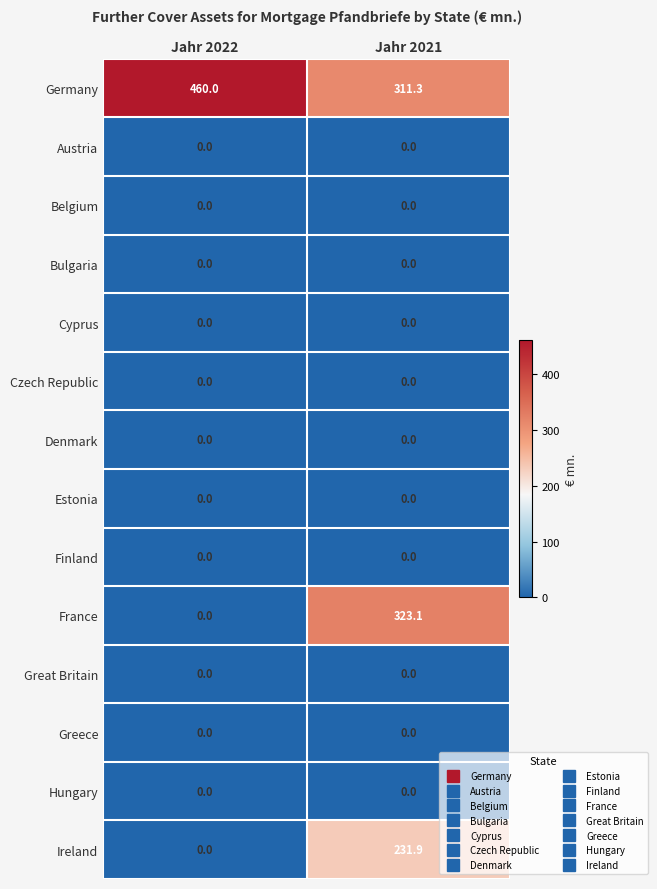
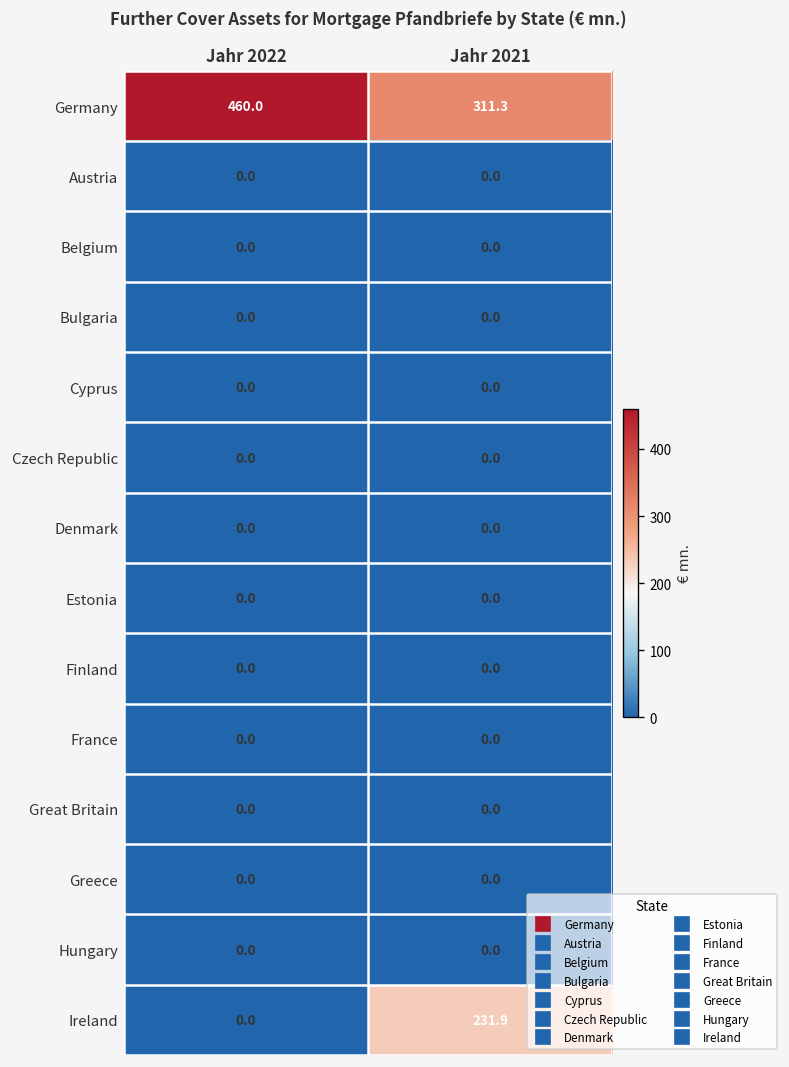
  {
    "Germany": {
      "Jahr 2022": 460.0,
      "Jahr 2021": 311.3
    },
    "Austria": {
      "Jahr 2022": 0.0,
      "Jahr 2021": 0.0
    },
    "Belgium": {
      "Jahr 2022": 0.0,
      "Jahr 2021": 0.0
    },
    "Bulgaria": {
      "Jahr 2022": 0.0,
      "Jahr 2021": 0.0
    },
    "Cyprus": {
      "Jahr 2022": 0.0,
      "Jahr 2021": 0.0
    },
    "Czech Republic": {
      "Jahr 2022": 0.0,
      "Jahr 2021": 0.0
    },
    "Denmark": {
      "Jahr 2022": 0.0,
      "Jahr 2021": 0.0
    },
    "Estonia": {
      "Jahr 2022": 0.0,
      "Jahr 2021": 0.0
    },
    "Finland": {
      "Jahr 2022": 0.0,
      "Jahr 2021": 0.0
    },
    "France": {
      "Jahr 2022": 0.0,
-     "Jahr 2021": 323.1
+     "Jahr 2021": 0.0
    },
    "Great Britain": {
      "Jahr 2022": 0.0,
      "Jahr 2021": 0.0
    },
    "Greece": {
      "Jahr 2022": 0.0,
      "Jahr 2021": 0.0
    },
    "Hungary": {
      "Jahr 2022": 0.0,
      "Jahr 2021": 0.0
    },
    "Ireland": {
      "Jahr 2022": 0.0,
      "Jahr 2021": 231.9
    }
  }
